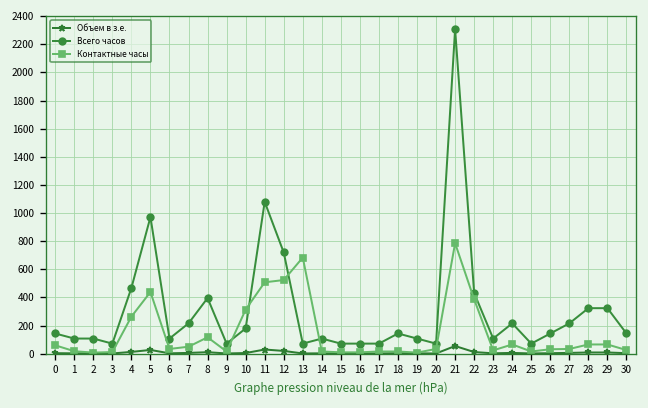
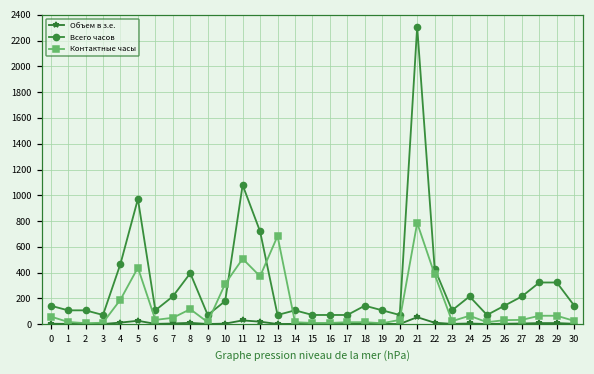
  {
    "Контактные часы": {
      "0": 60,
-     "4": 260,
+     "4": 190,
      "5": 440,
      "6": 30,
      "7": 50,
      "8": 120,
      "10": 310,
      "11": 510,
-     "12": 520,
+     "12": 370,
      "13": 680,
      "20": 30,
      "21": 790,
      "22": 390,
      "24": 70,
      "26": 30,
      "27": 30,
      "28": 70,
      "29": 70,
      "30": 30
    }
  }
